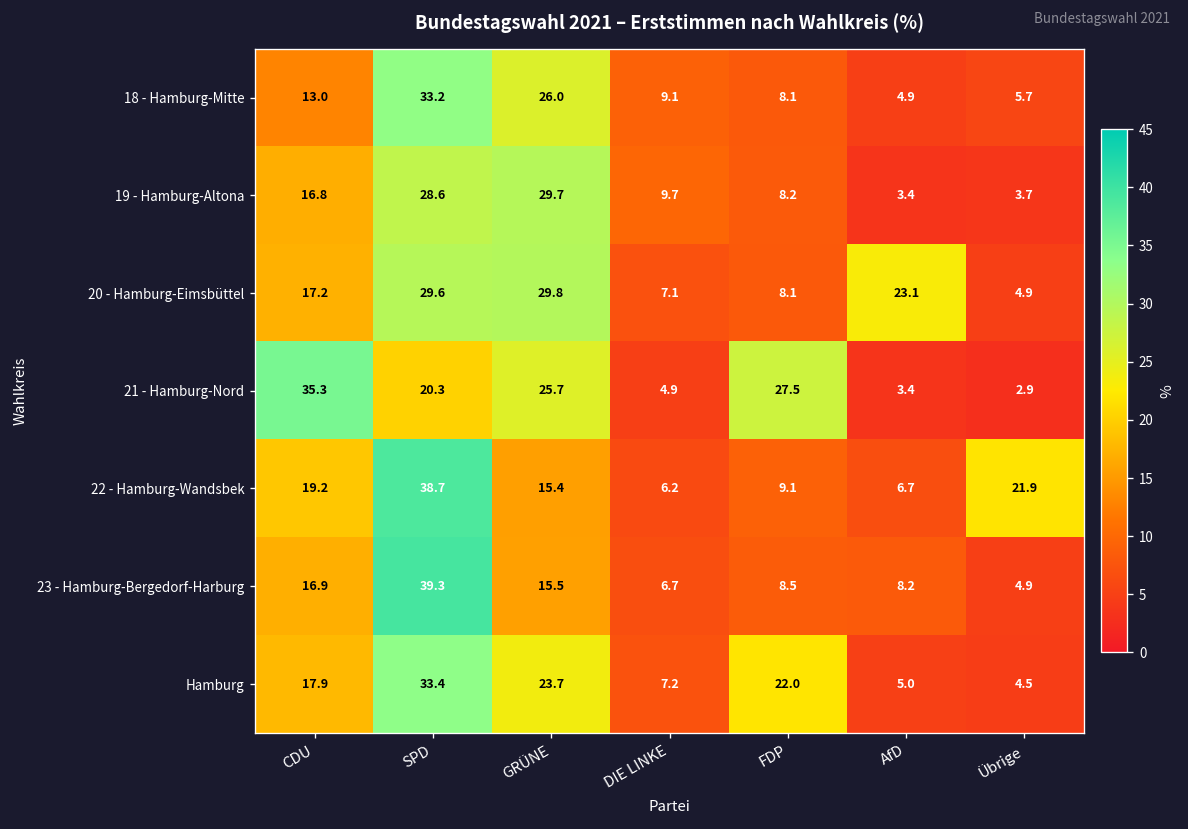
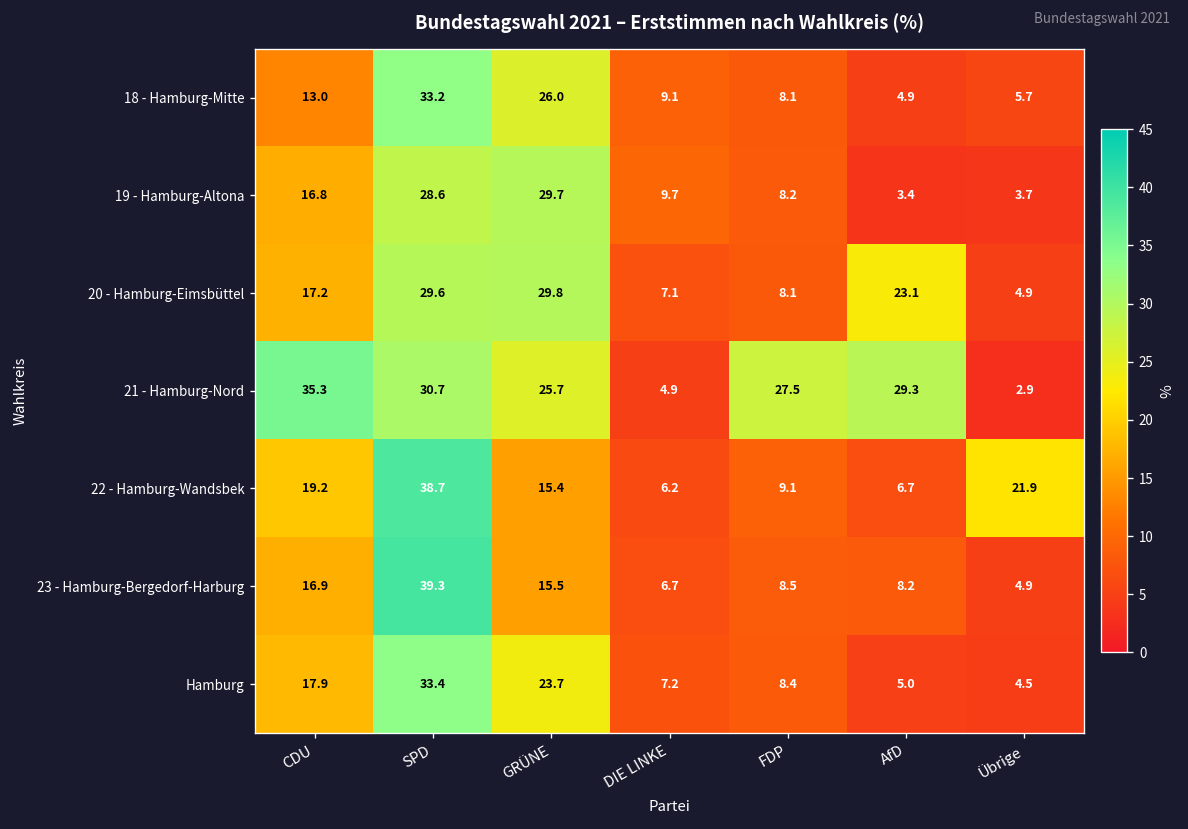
  {
    "18 - Hamburg-Mitte": {
      "CDU": 13.0,
      "SPD": 33.2,
      "GRÜNE": 26.0,
      "DIE LINKE": 9.1,
      "FDP": 8.1,
      "AfD": 4.9,
      "Übrige": 5.7
    },
    "19 - Hamburg-Altona": {
      "CDU": 16.8,
      "SPD": 28.6,
      "GRÜNE": 29.7,
      "DIE LINKE": 9.7,
      "FDP": 8.2,
      "AfD": 3.4,
      "Übrige": 3.7
    },
    "20 - Hamburg-Eimsbüttel": {
      "CDU": 17.2,
      "SPD": 29.6,
      "GRÜNE": 29.8,
      "DIE LINKE": 7.1,
      "FDP": 8.1,
      "AfD": 23.1,
      "Übrige": 4.9
    },
    "21 - Hamburg-Nord": {
      "CDU": 35.3,
-     "SPD": 20.3,
+     "SPD": 30.7,
      "GRÜNE": 25.7,
      "DIE LINKE": 4.9,
      "FDP": 27.5,
-     "AfD": 3.4,
+     "AfD": 29.3,
      "Übrige": 2.9
    },
    "22 - Hamburg-Wandsbek": {
      "CDU": 19.2,
      "SPD": 38.7,
      "GRÜNE": 15.4,
      "DIE LINKE": 6.2,
      "FDP": 9.1,
      "AfD": 6.7,
      "Übrige": 21.9
    },
    "23 - Hamburg-Bergedorf-Harburg": {
      "CDU": 16.9,
      "SPD": 39.3,
      "GRÜNE": 15.5,
      "DIE LINKE": 6.7,
      "FDP": 8.5,
      "AfD": 8.2,
      "Übrige": 4.9
    },
    "Hamburg": {
      "CDU": 17.9,
      "SPD": 33.4,
      "GRÜNE": 23.7,
      "DIE LINKE": 7.2,
-     "FDP": 22.0,
+     "FDP": 8.4,
      "AfD": 5.0,
      "Übrige": 4.5
    }
  }
